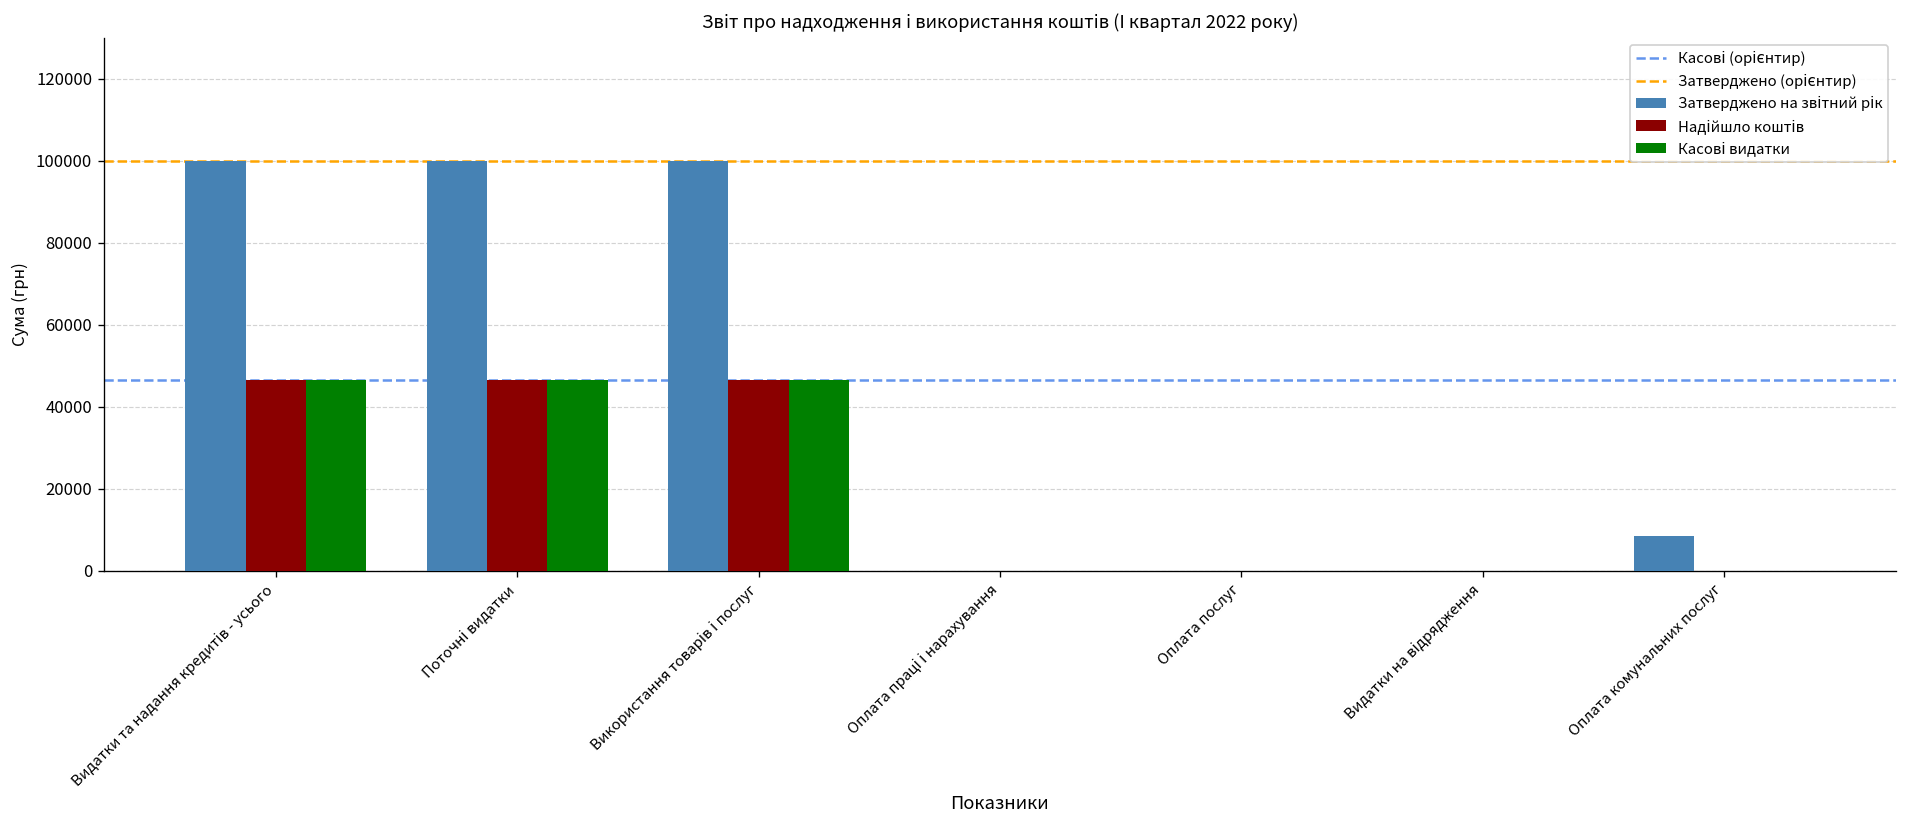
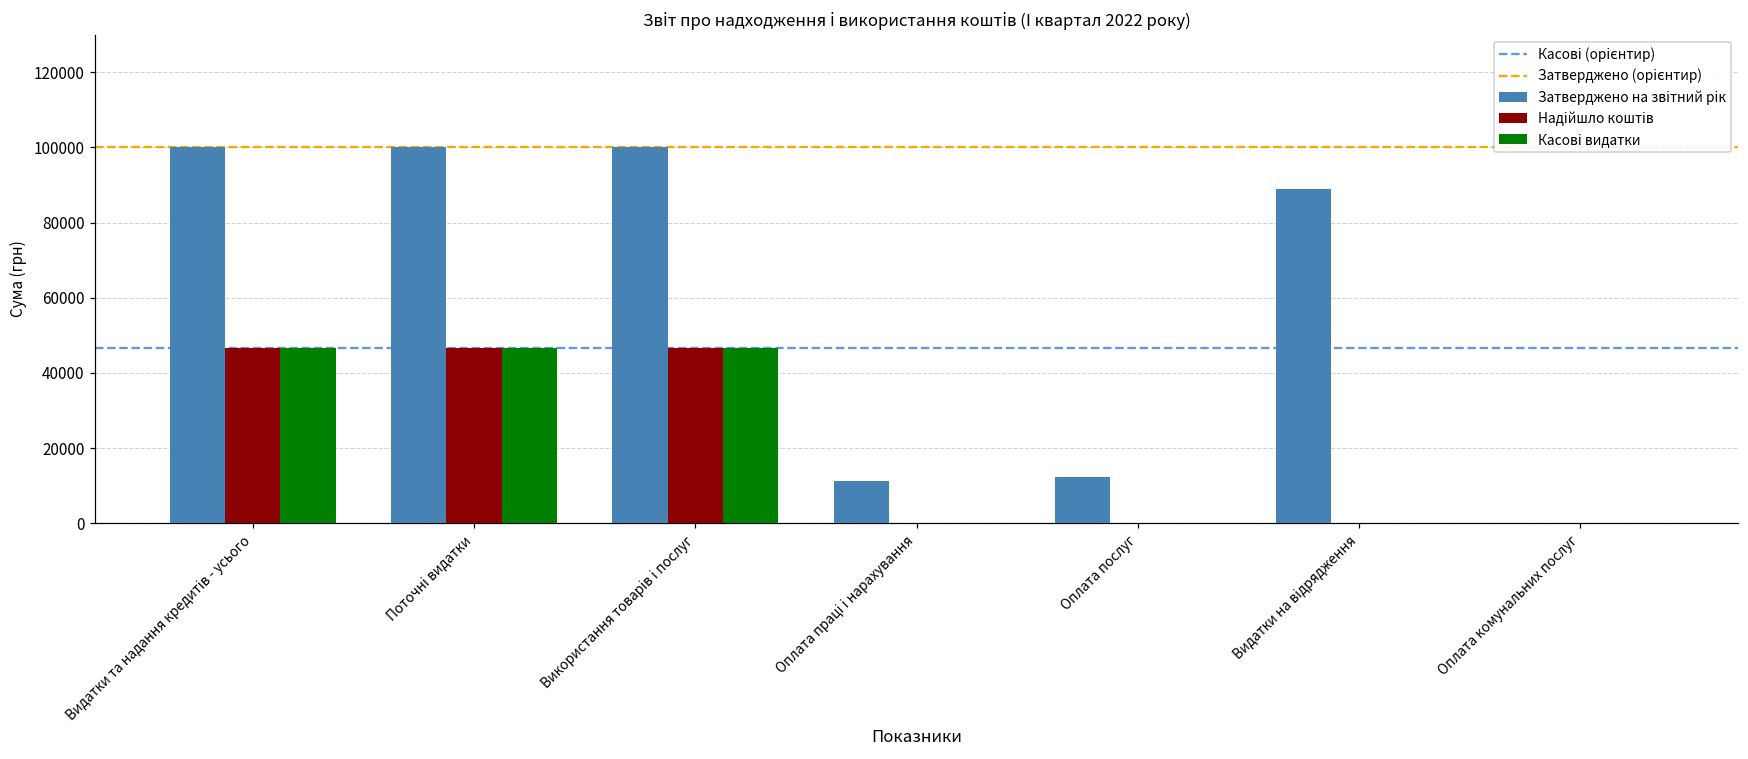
  {
    "Затверджено на звітний рік": {
      "Видатки та надання кредитів - усього": 100000,
      "Поточні видатки": 100000,
      "Використання товарів і послуг": 100000,
-     "Оплата праці і нарахування": 0,
-     "Оплата послуг": 0,
-     "Видатки на відрядження": 0,
-     "Оплата комунальних послуг": 9000
+     "Оплата праці і нарахування": 11000,
+     "Оплата послуг": 12000,
+     "Видатки на відрядження": 89000,
+     "Оплата комунальних послуг": 0
    },
    "Надійшло коштів": {
      "Видатки та надання кредитів - усього": 47000,
      "Поточні видатки": 47000,
      "Використання товарів і послуг": 47000,
      "Оплата праці і нарахування": 0,
      "Оплата послуг": 0,
      "Видатки на відрядження": 0,
      "Оплата комунальних послуг": 0
    },
    "Касові видатки": {
      "Видатки та надання кредитів - усього": 47000,
      "Поточні видатки": 47000,
      "Використання товарів і послуг": 47000,
      "Оплата праці і нарахування": 0,
      "Оплата послуг": 0,
      "Видатки на відрядження": 0,
      "Оплата комунальних послуг": 0
    }
  }
